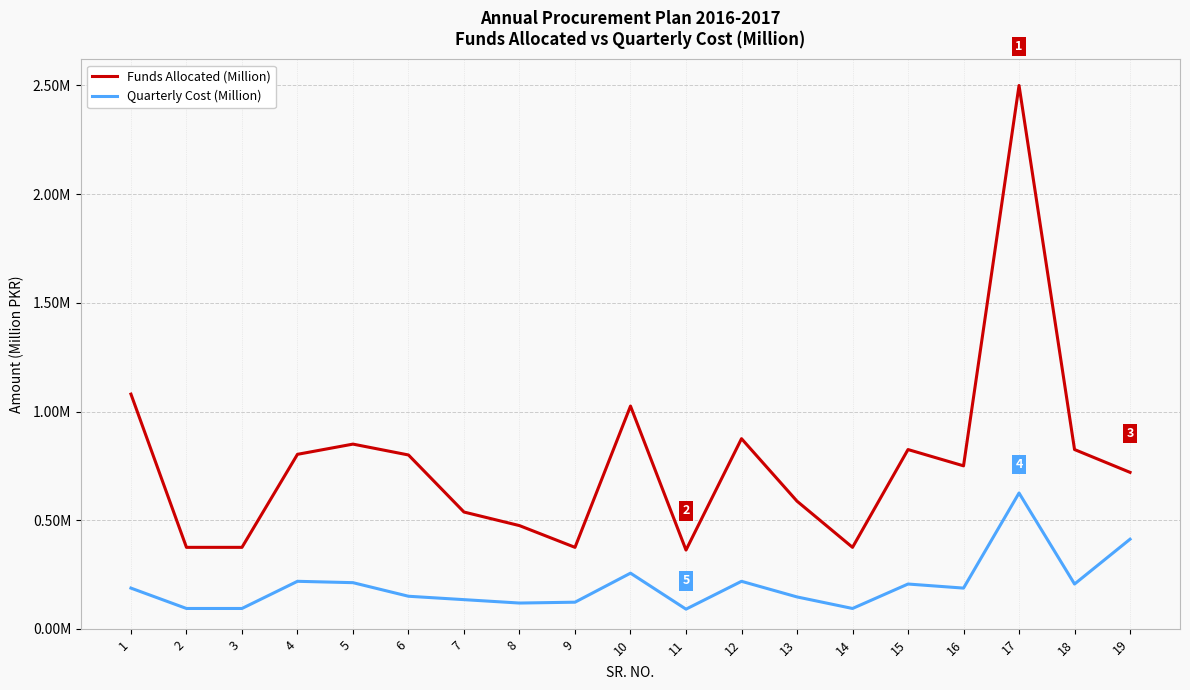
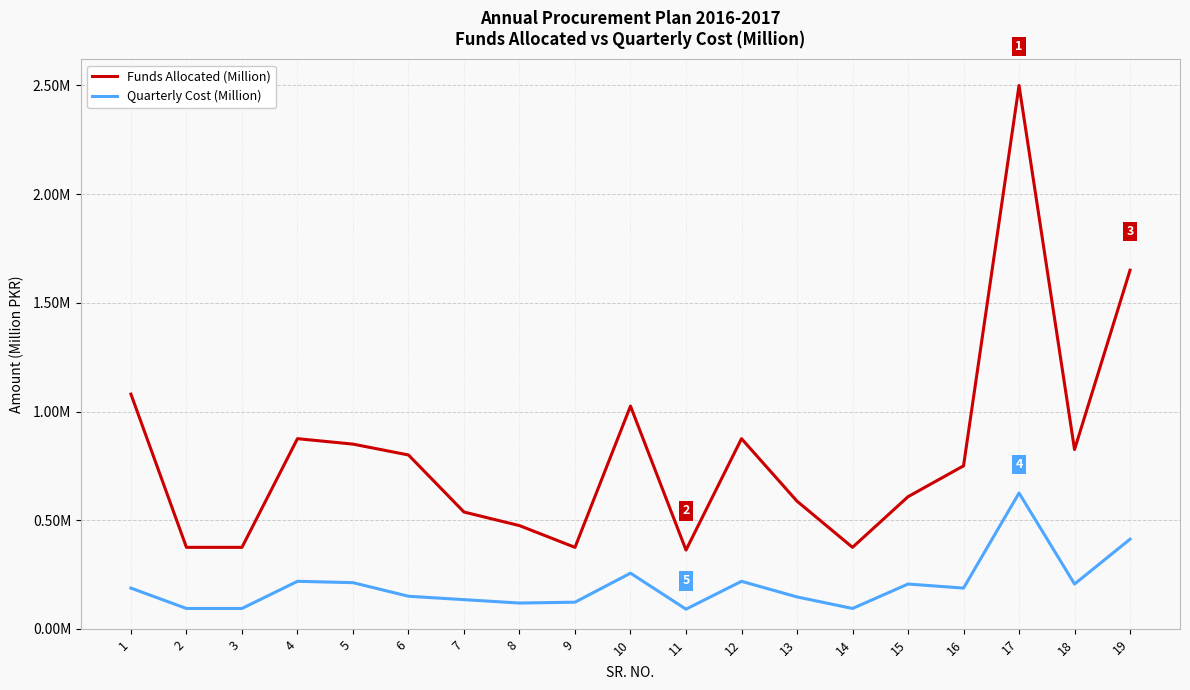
  {
    "Funds Allocated (Million)": {
      "1": 1080000,
      "2": 380000,
      "3": 380000,
-     "4": 800000,
+     "4": 880000,
      "5": 850000,
      "6": 800000,
      "7": 540000,
      "8": 480000,
      "9": 380000,
      "10": 1020000,
      "11": 360000,
      "12": 880000,
      "13": 590000,
      "14": 380000,
-     "15": 830000,
+     "15": 610000,
      "16": 750000,
      "17": 2500000,
      "18": 830000,
-     "19": 720000
+     "19": 1650000
    },
    "Quarterly Cost (Million)": {
      "1": 190000,
      "2": 90000,
      "3": 90000,
      "4": 220000,
      "5": 210000,
      "6": 150000,
      "7": 130000,
      "8": 120000,
      "9": 120000,
      "10": 260000,
      "12": 220000,
      "13": 150000,
      "14": 90000,
      "15": 210000,
      "16": 190000,
      "18": 210000,
      "19": 410000
    }
  }
